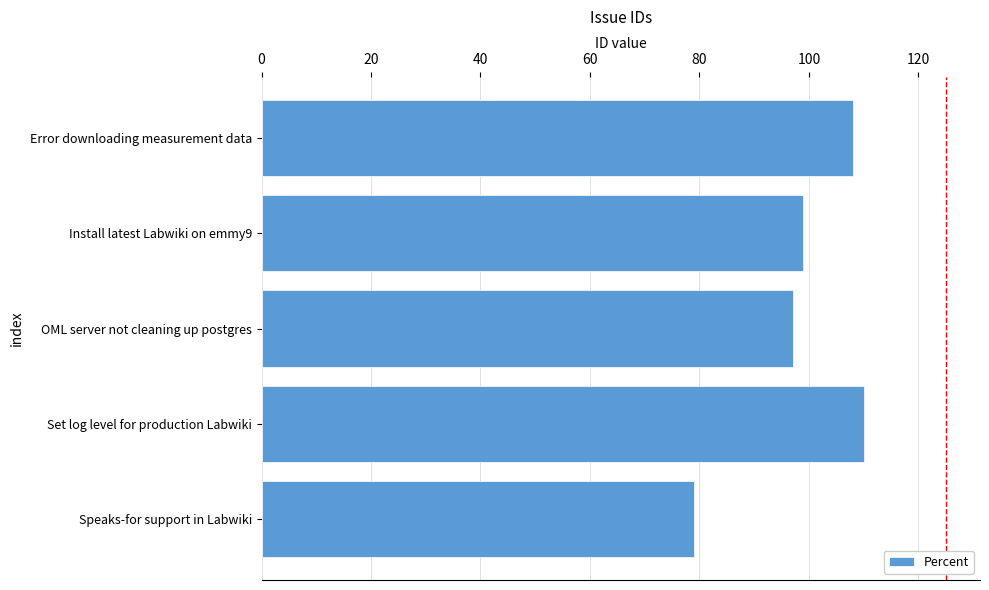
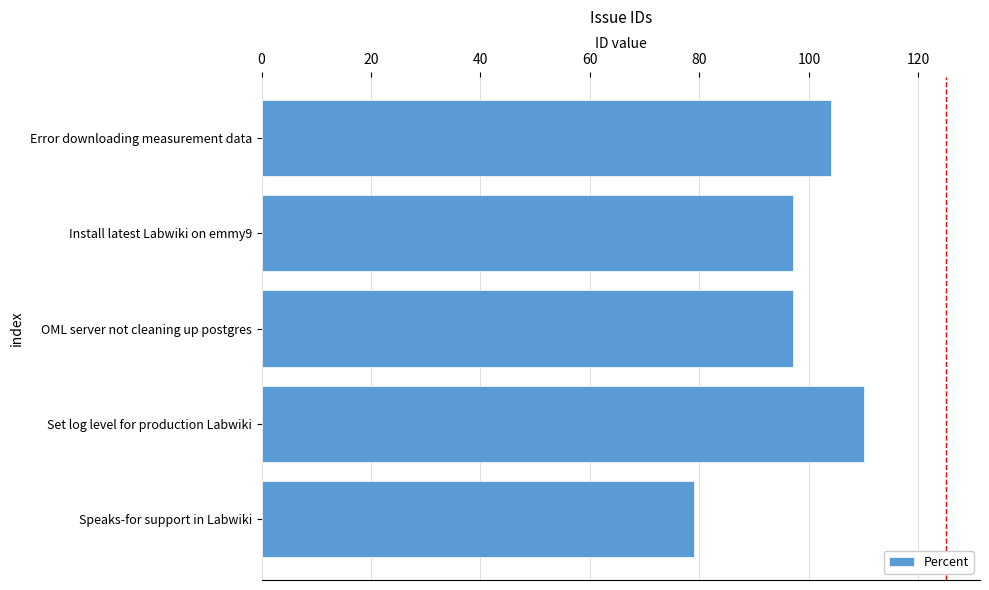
  {
-   "Error downloading measurement data": 108,
-   "Install latest Labwiki on emmy9": 99,
+   "Error downloading measurement data": 104,
+   "Install latest Labwiki on emmy9": 97,
    "OML server not cleaning up postgres": 97,
    "Set log level for production Labwiki": 110,
    "Speaks-for support in Labwiki": 79
  }
